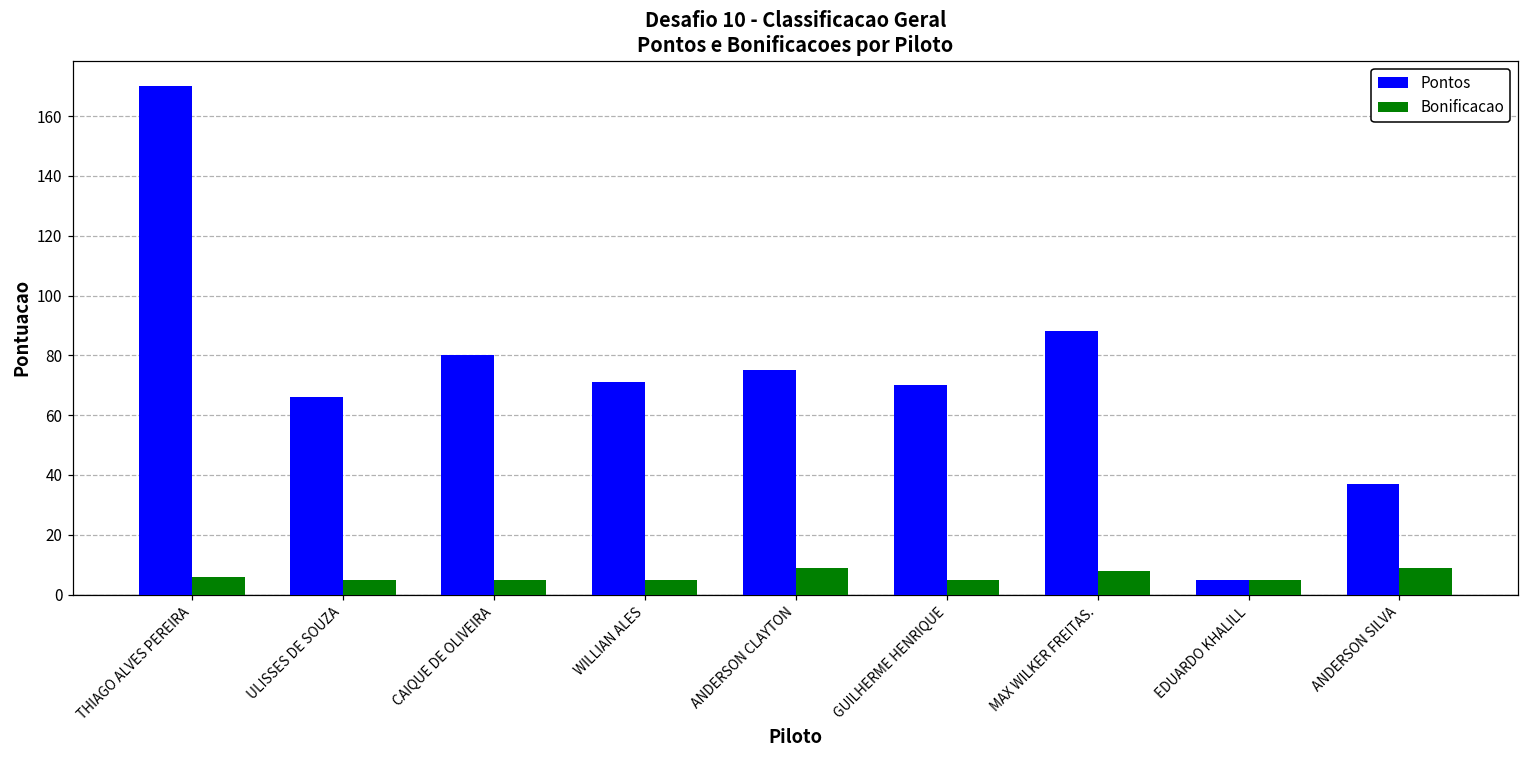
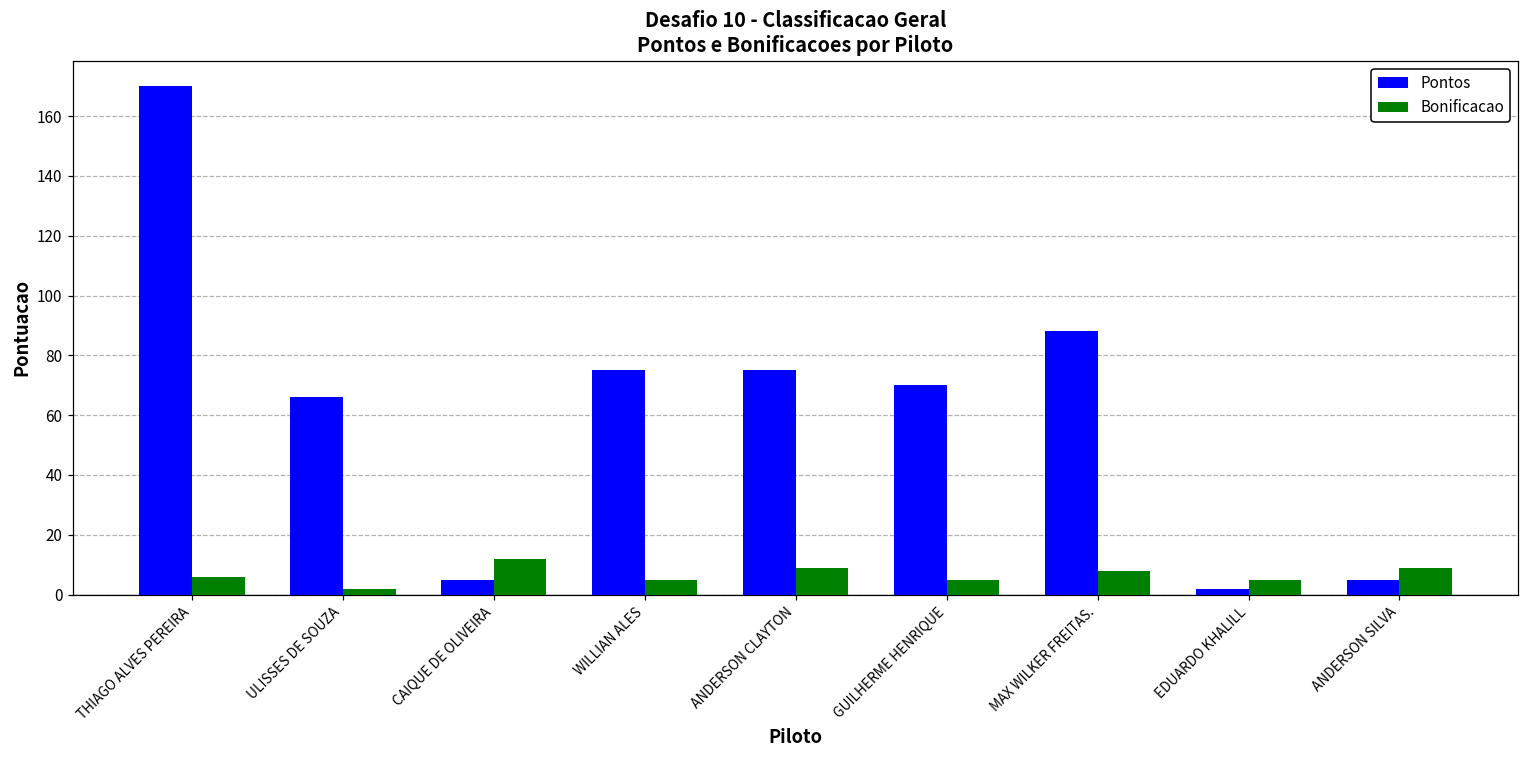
  {
    "Pontos": {
      "THIAGO ALVES PEREIRA": 170,
      "ULISSES DE SOUZA": 66,
-     "CAIQUE DE OLIVEIRA": 80,
-     "WILLIAN ALES": 71,
+     "CAIQUE DE OLIVEIRA": 5,
+     "WILLIAN ALES": 75,
      "ANDERSON CLAYTON": 75,
      "GUILHERME HENRIQUE": 70,
      "MAX WILKER FREITAS.": 88,
-     "EDUARDO KHALILL": 5,
-     "ANDERSON SILVA": 37
+     "EDUARDO KHALILL": 2,
+     "ANDERSON SILVA": 5
    },
    "Bonificacao": {
      "THIAGO ALVES PEREIRA": 6,
-     "ULISSES DE SOUZA": 5,
-     "CAIQUE DE OLIVEIRA": 5,
+     "ULISSES DE SOUZA": 2,
+     "CAIQUE DE OLIVEIRA": 12,
      "WILLIAN ALES": 5,
      "ANDERSON CLAYTON": 9,
      "GUILHERME HENRIQUE": 5,
      "MAX WILKER FREITAS.": 8,
      "EDUARDO KHALILL": 5,
      "ANDERSON SILVA": 9
    }
  }
